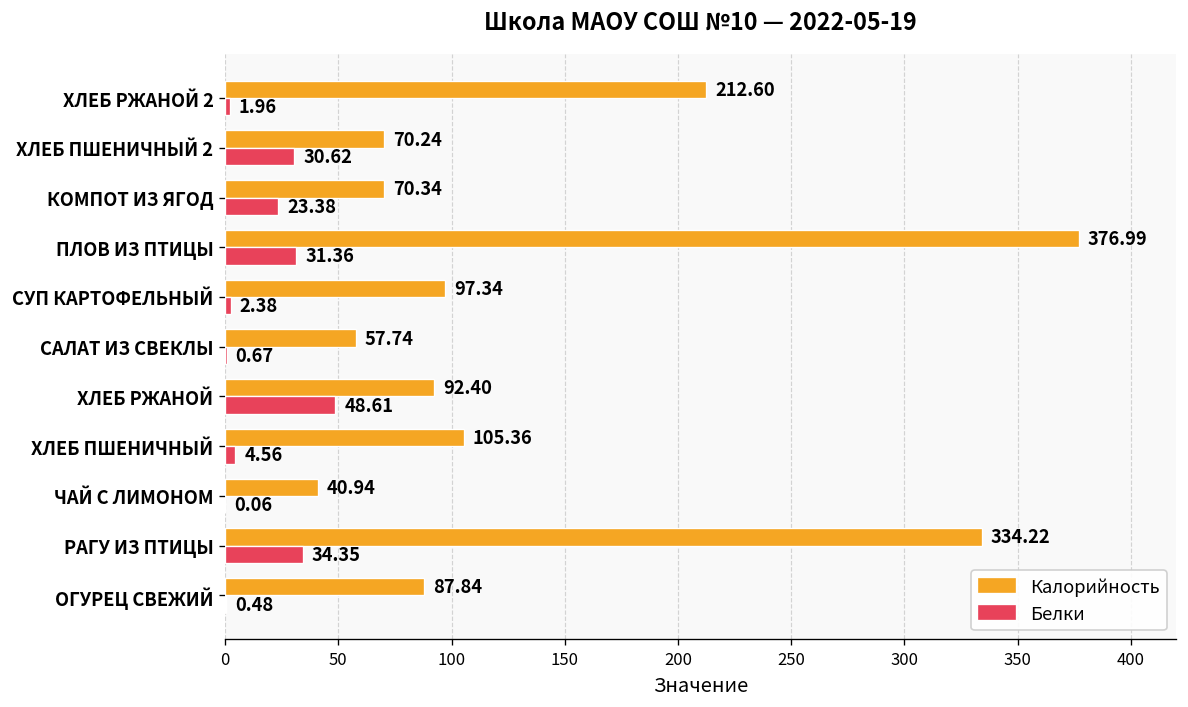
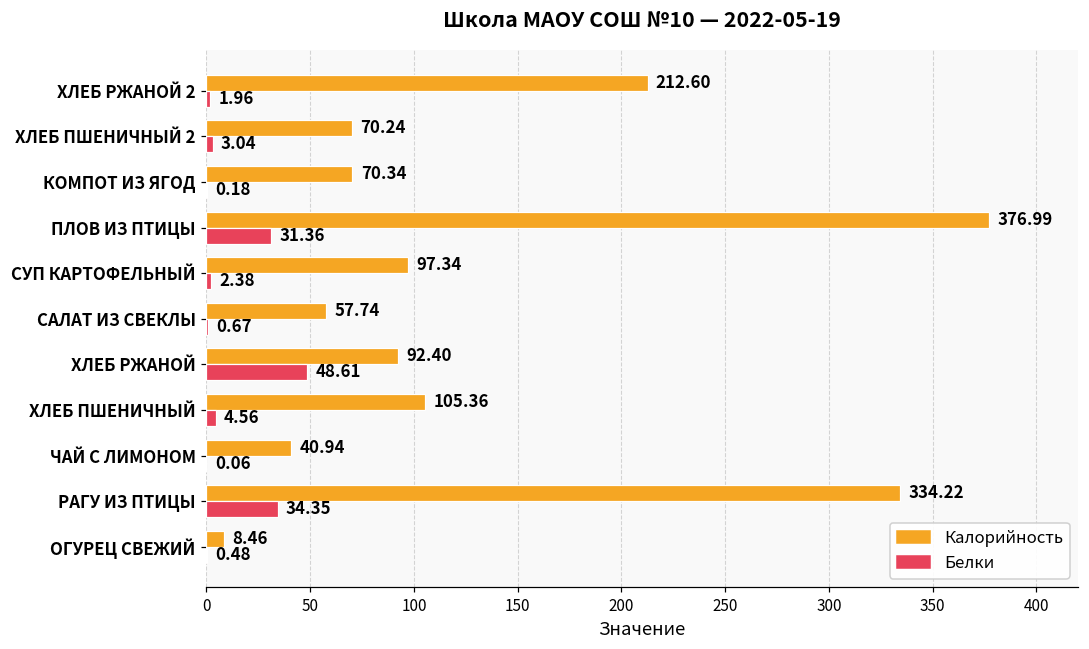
  {
    "Калорийность": {
      "ХЛЕБ РЖАНОЙ 2": 212.60,
      "ХЛЕБ ПШЕНИЧНЫЙ 2": 70.24,
      "КОМПОТ ИЗ ЯГОД": 70.34,
      "ПЛОВ ИЗ ПТИЦЫ": 376.99,
      "СУП КАРТОФЕЛЬНЫЙ": 97.34,
      "САЛАТ ИЗ СВЕКЛЫ": 57.74,
      "ХЛЕБ РЖАНОЙ": 92.40,
      "ХЛЕБ ПШЕНИЧНЫЙ": 105.36,
      "ЧАЙ С ЛИМОНОМ": 40.94,
      "РАГУ ИЗ ПТИЦЫ": 334.22,
-     "ОГУРЕЦ СВЕЖИЙ": 87.84
+     "ОГУРЕЦ СВЕЖИЙ": 8.46
    },
    "Белки": {
      "ХЛЕБ РЖАНОЙ 2": 1.96,
-     "ХЛЕБ ПШЕНИЧНЫЙ 2": 30.62,
-     "КОМПОТ ИЗ ЯГОД": 23.38,
+     "ХЛЕБ ПШЕНИЧНЫЙ 2": 3.04,
+     "КОМПОТ ИЗ ЯГОД": 0.18,
      "ПЛОВ ИЗ ПТИЦЫ": 31.36,
      "СУП КАРТОФЕЛЬНЫЙ": 2.38,
      "САЛАТ ИЗ СВЕКЛЫ": 0.67,
      "ХЛЕБ РЖАНОЙ": 48.61,
      "ХЛЕБ ПШЕНИЧНЫЙ": 4.56,
      "ЧАЙ С ЛИМОНОМ": 0.06,
      "РАГУ ИЗ ПТИЦЫ": 34.35,
      "ОГУРЕЦ СВЕЖИЙ": 0.48
    }
  }
